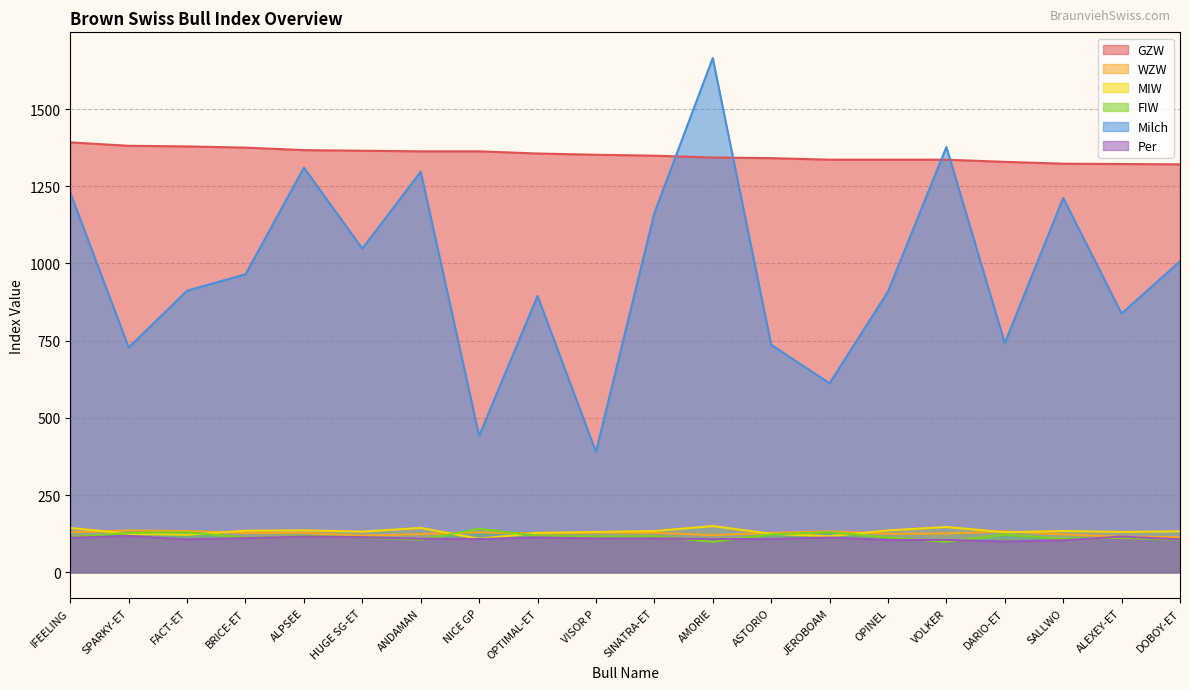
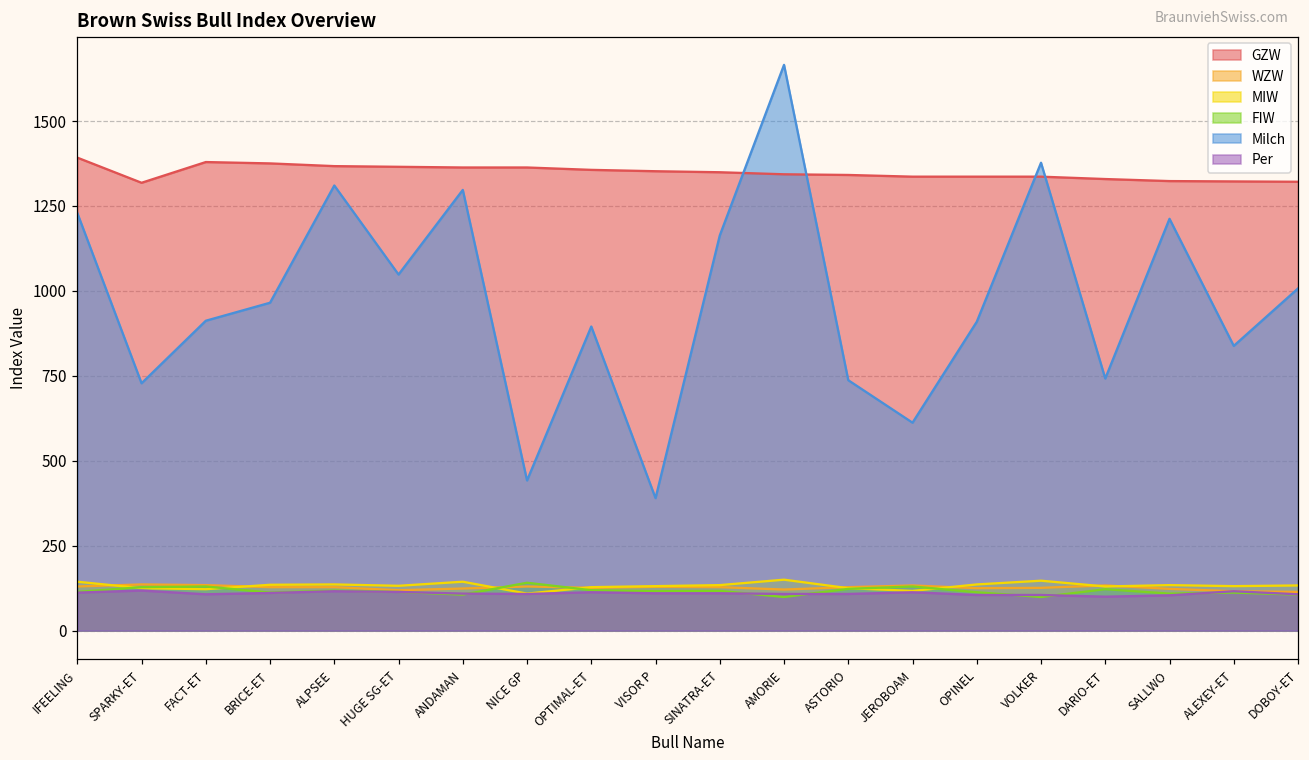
  {
    "GZW": {
      "IFEELING": 1390,
-     "SPARKY-ET": 1380,
+     "SPARKY-ET": 1320,
      "FACT-ET": 1380,
      "BRICE-ET": 1380,
      "ALPSEE": 1370,
      "HUGE SG-ET": 1370,
      "ANDAMAN": 1360,
      "NICE GP": 1360,
      "OPTIMAL-ET": 1360,
      "VISOR P": 1350,
      "SINATRA-ET": 1350,
      "AMORIE": 1340,
      "ASTORIO": 1340,
      "JEROBOAM": 1340,
      "OPINEL": 1340,
      "VOLKER": 1340,
      "DARIO-ET": 1330,
      "SALLWO": 1320,
      "ALEXEY-ET": 1320,
      "DOBOY-ET": 1320
    },
    "FIW": {
      "NICE GP": 140,
      "AMORIE": 100
    },
    "Milch": {
      "IFEELING": 1230,
      "SPARKY-ET": 730,
      "FACT-ET": 910,
      "BRICE-ET": 970,
      "ALPSEE": 1310,
      "HUGE SG-ET": 1050,
      "ANDAMAN": 1300,
      "NICE GP": 440,
      "OPTIMAL-ET": 900,
      "VISOR P": 390,
      "SINATRA-ET": 1160,
      "AMORIE": 1670,
      "ASTORIO": 740,
      "JEROBOAM": 610,
      "OPINEL": 910,
      "VOLKER": 1380,
      "DARIO-ET": 740,
      "SALLWO": 1210,
      "ALEXEY-ET": 840,
      "DOBOY-ET": 1010
    },
    "Per": {
      "FACT-ET": 110,
      "AMORIE": 110,
      "ASTORIO": 110,
      "DARIO-ET": 100
    }
  }
